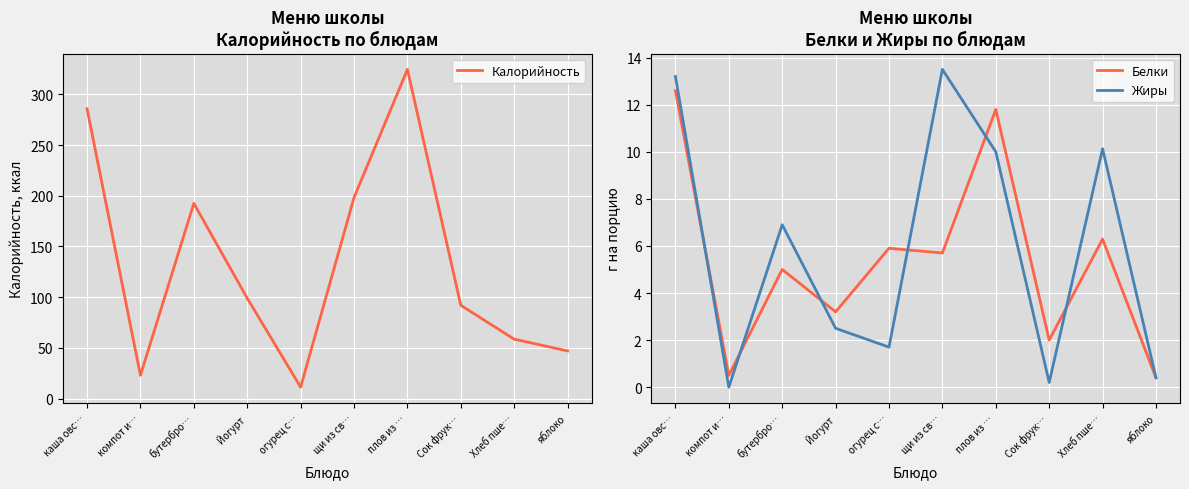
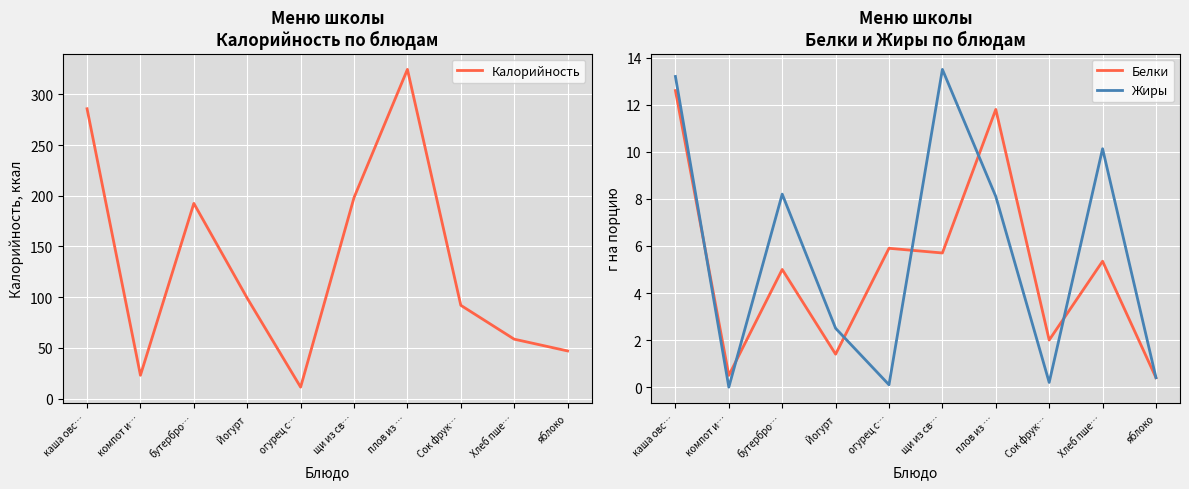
  {
    "Меню школы Калорийность по блюдам": {
      "каша овс…": 286,
      "компот и…": 23,
      "бутербро…": 193,
      "Йогурт": 99,
      "огурец с…": 11,
      "щи из св…": 198,
      "плов из …": 325,
      "Сок фрук…": 92,
      "Хлеб пше…": 59,
      "яблоко": 47
    },
    "Меню школы Белки и Жиры по блюдам": {
      "Белки": {
        "каша овс…": 12.6,
        "компот и…": 0.5,
        "бутербро…": 5.0,
-       "Йогурт": 3.2,
+       "Йогурт": 1.4,
        "огурец с…": 5.9,
        "щи из св…": 5.7,
        "плов из …": 11.8,
        "Сок фрук…": 2.0,
-       "Хлеб пше…": 6.3
+       "Хлеб пше…": 5.4
      },
      "Жиры": {
        "каша овс…": 13.2,
        "компот и…": 0.0,
-       "бутербро…": 6.9,
+       "бутербро…": 8.2,
        "Йогурт": 2.5,
-       "огурец с…": 1.7,
+       "огурец с…": 0.1,
        "щи из св…": 13.5,
-       "плов из …": 10.0,
+       "плов из …": 8.1,
        "Сок фрук…": 0.2,
        "Хлеб пше…": 10.1
      }
    }
  }
